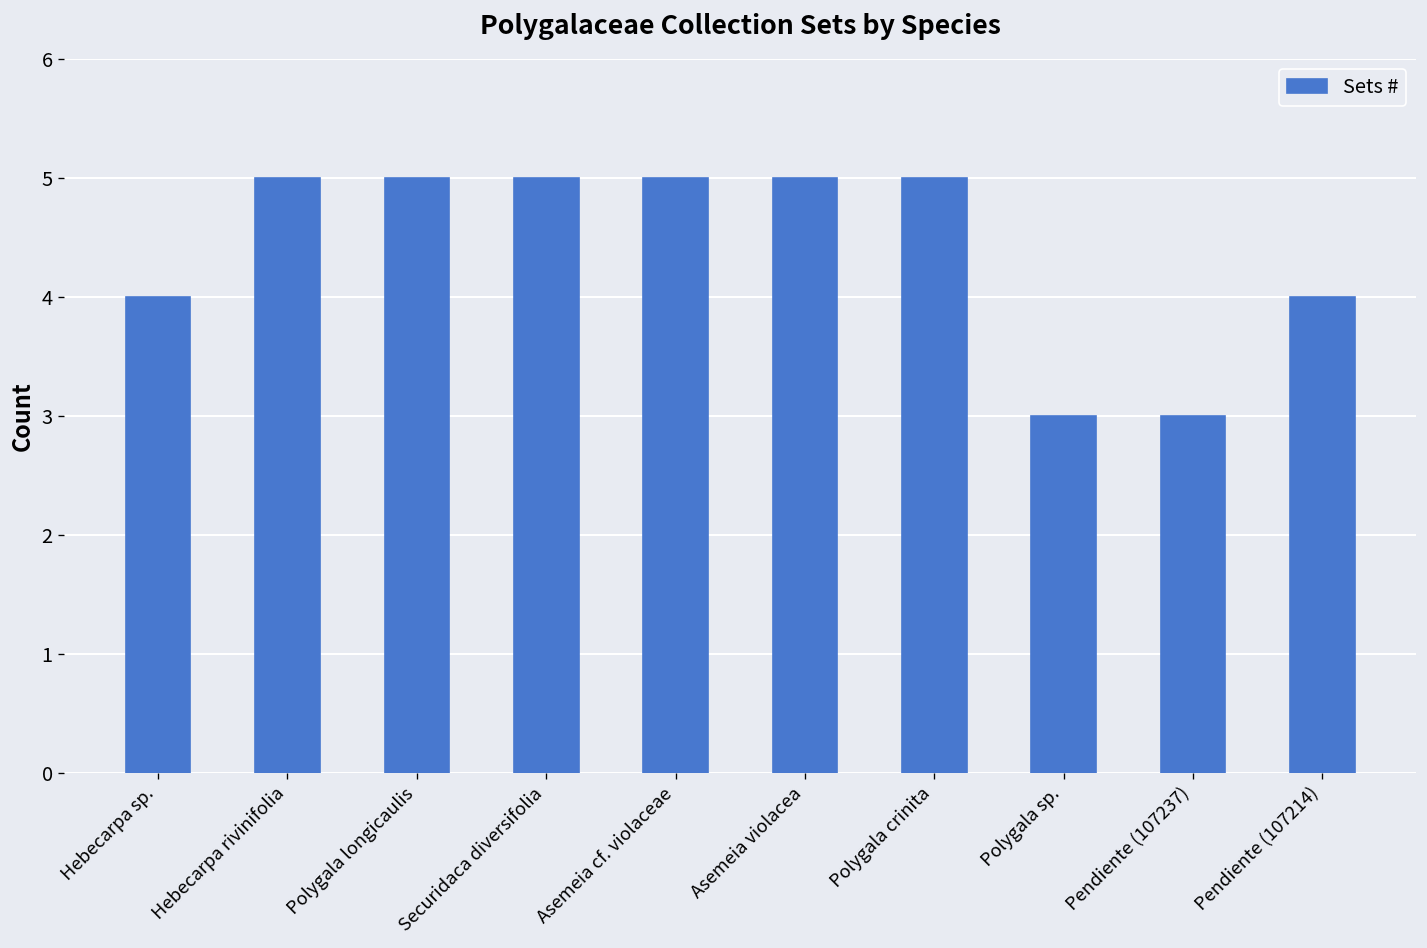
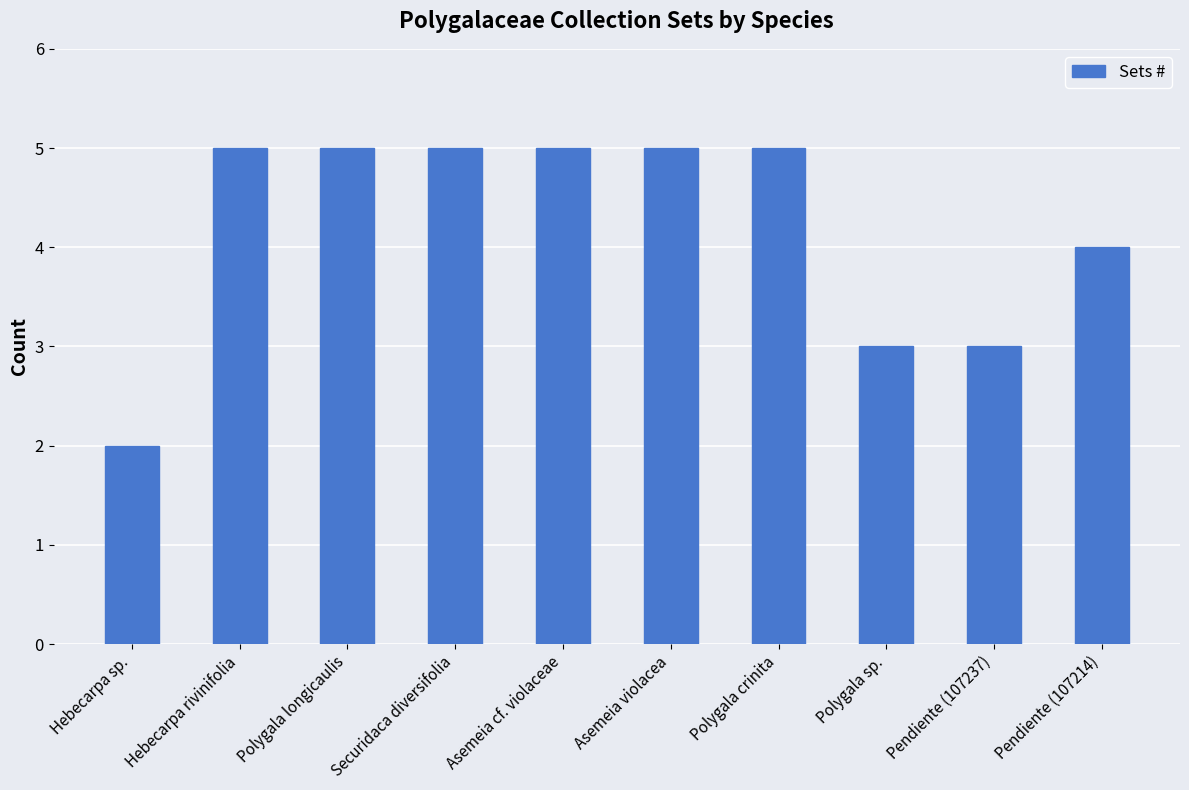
  {
-   "Hebecarpa sp.": 4,
+   "Hebecarpa sp.": 2,
    "Hebecarpa rivinifolia": 5,
    "Polygala longicaulis": 5,
    "Securidaca diversifolia": 5,
    "Asemeia cf. violaceae": 5,
    "Asemeia violacea": 5,
    "Polygala crinita": 5,
    "Polygala sp.": 3,
    "Pendiente (107237)": 3,
    "Pendiente (107214)": 4
  }
